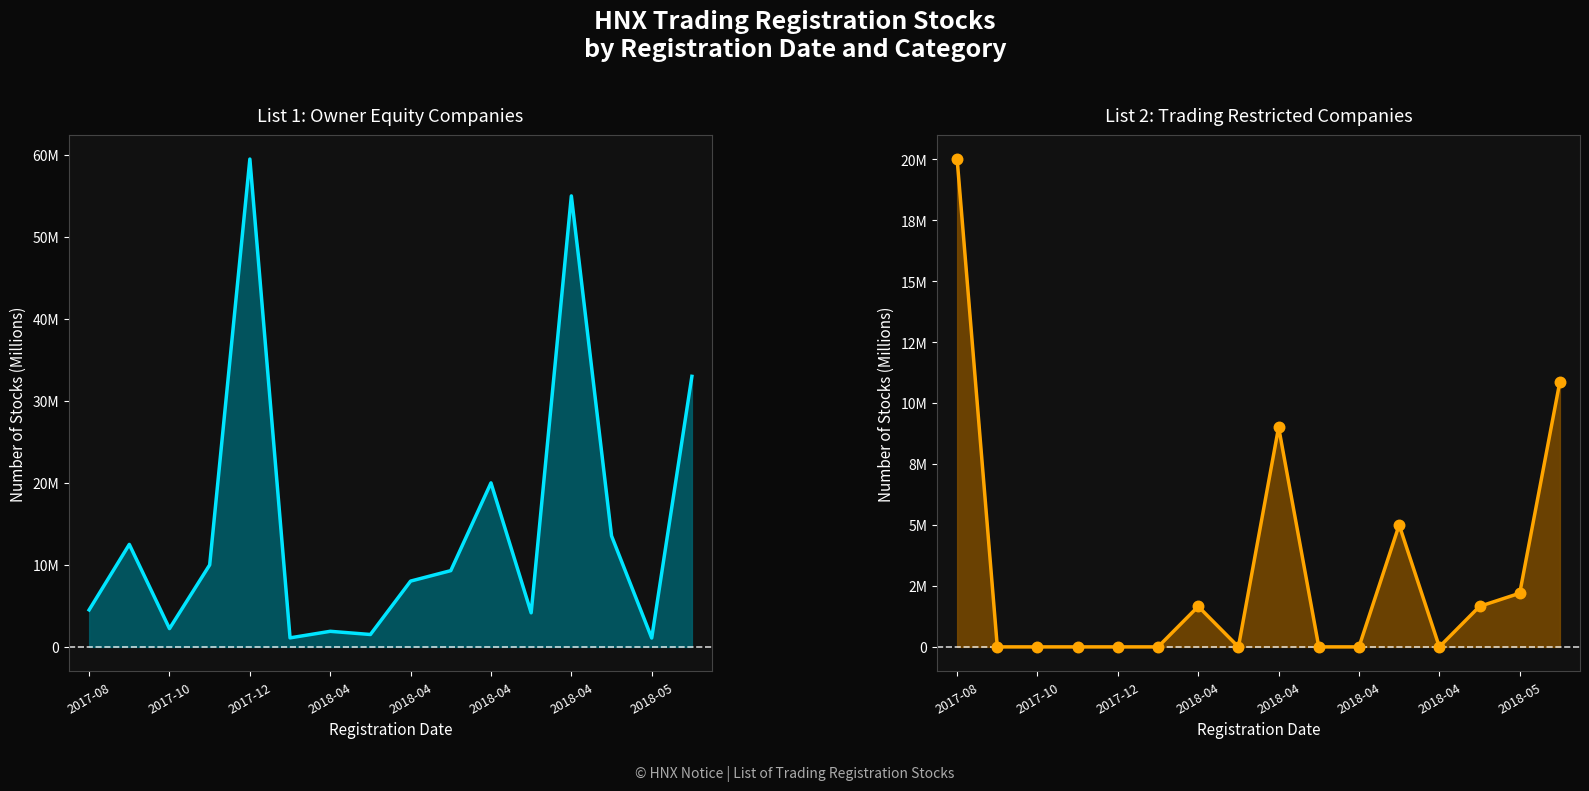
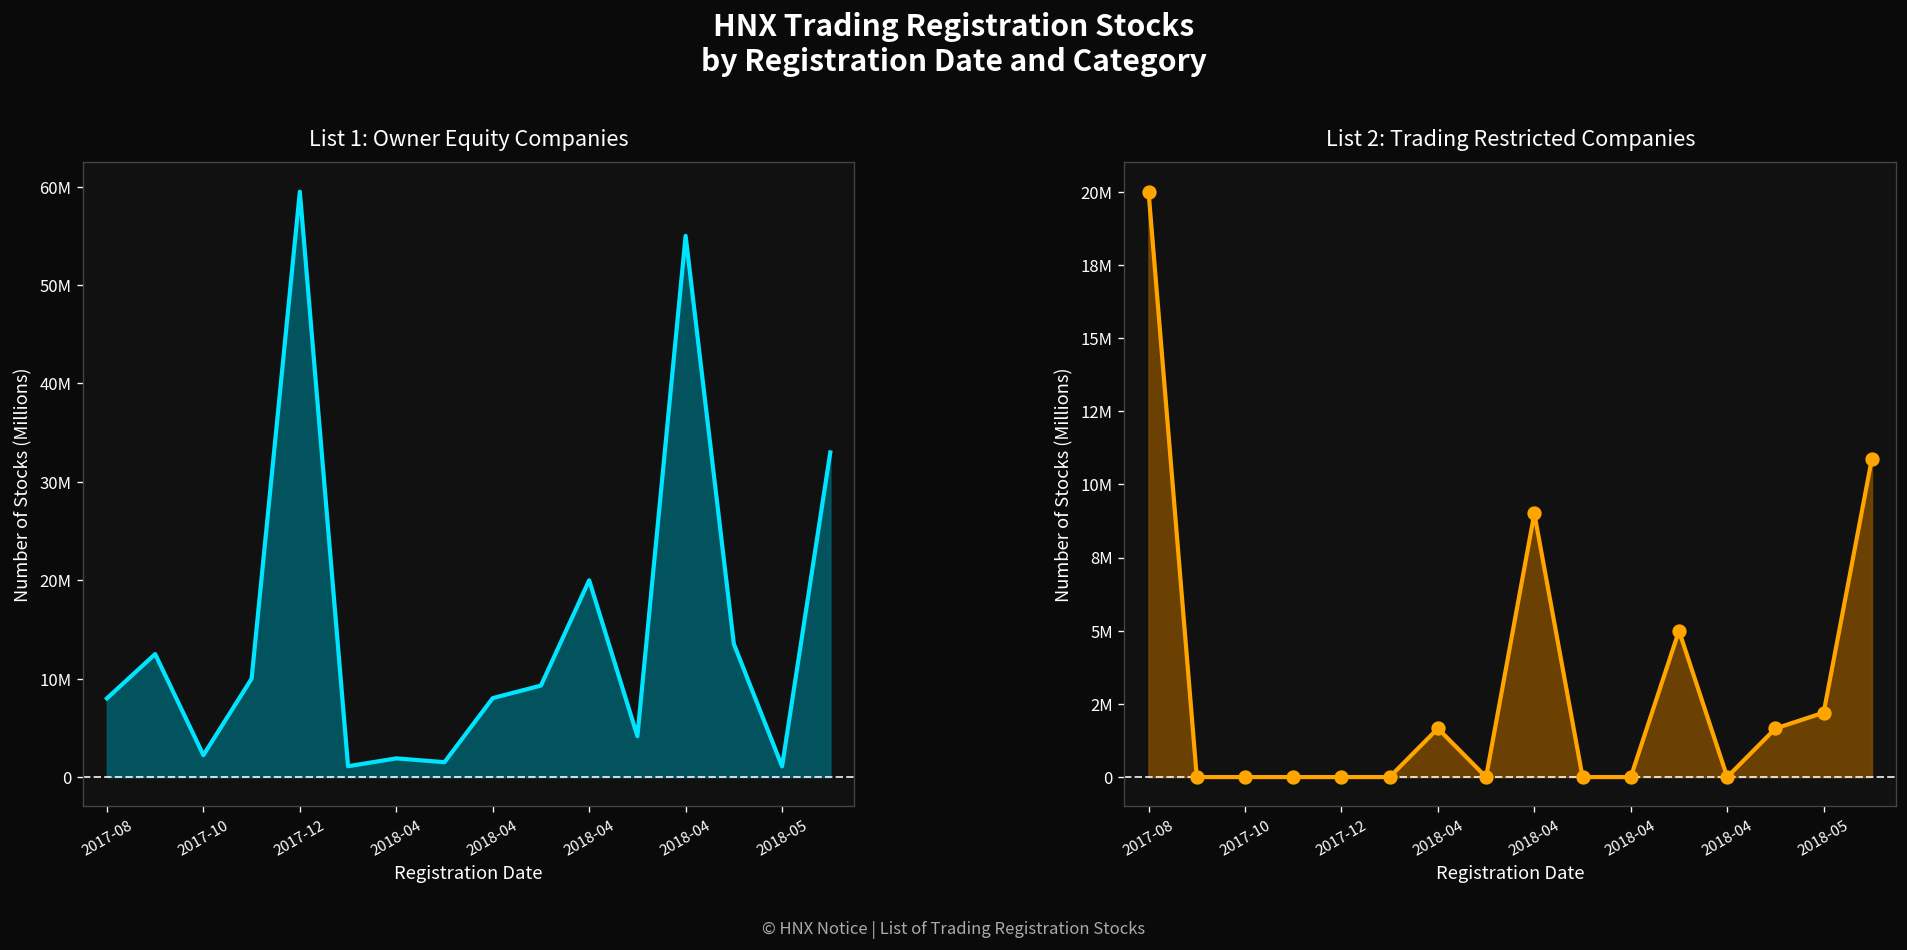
  {
    "List 1: Owner Equity Companies": {
-     "2017-08": 5000000,
+     "2017-08": 8000000,
      "2017-10": 2000000,
      "2017-12": 59000000,
      "2018-05": 1000000
    }
  }
